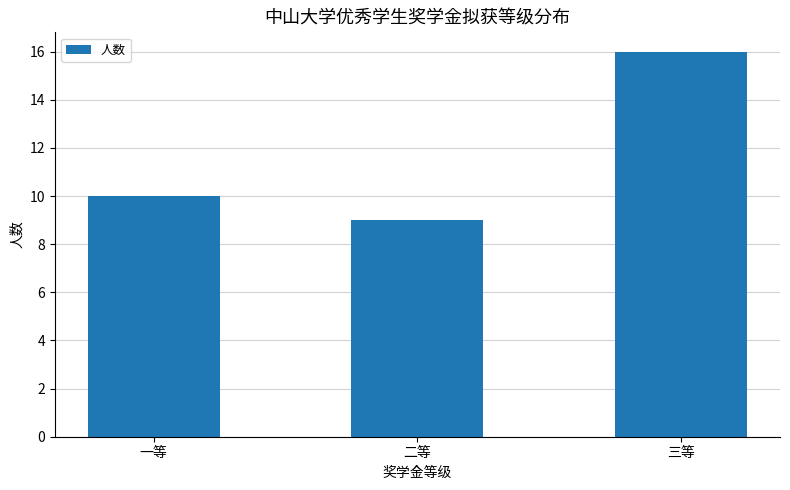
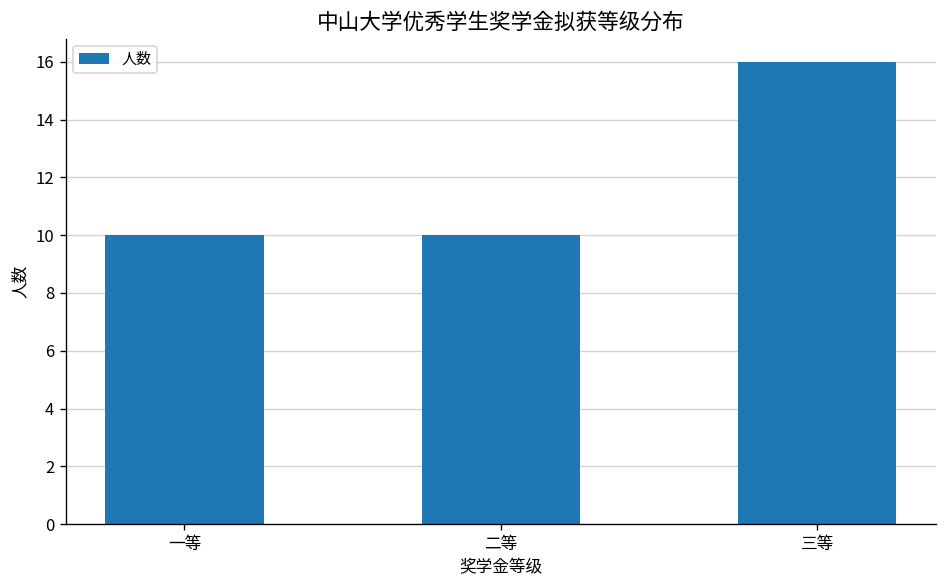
  {
    "一等": 10,
-   "二等": 9,
+   "二等": 10,
    "三等": 16
  }
